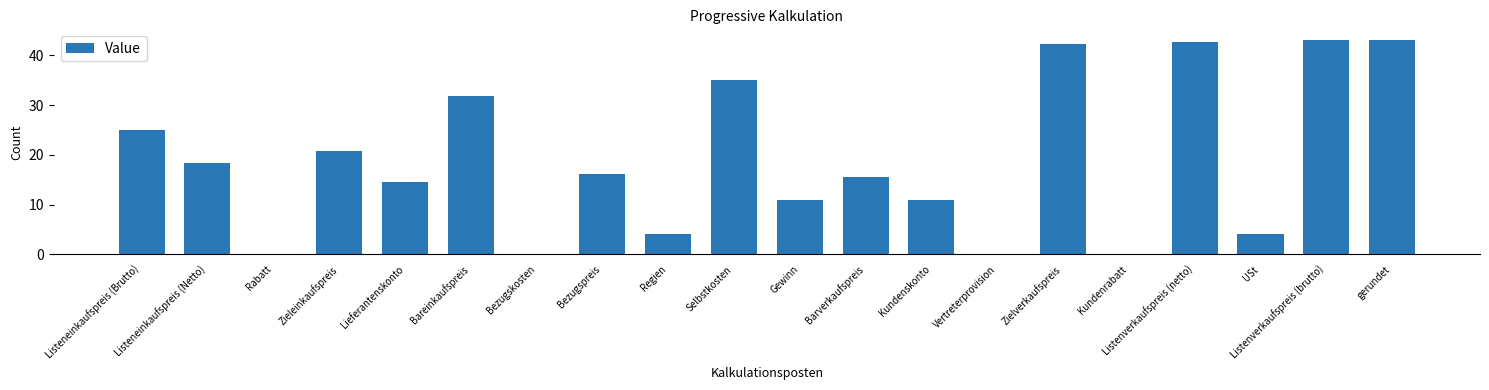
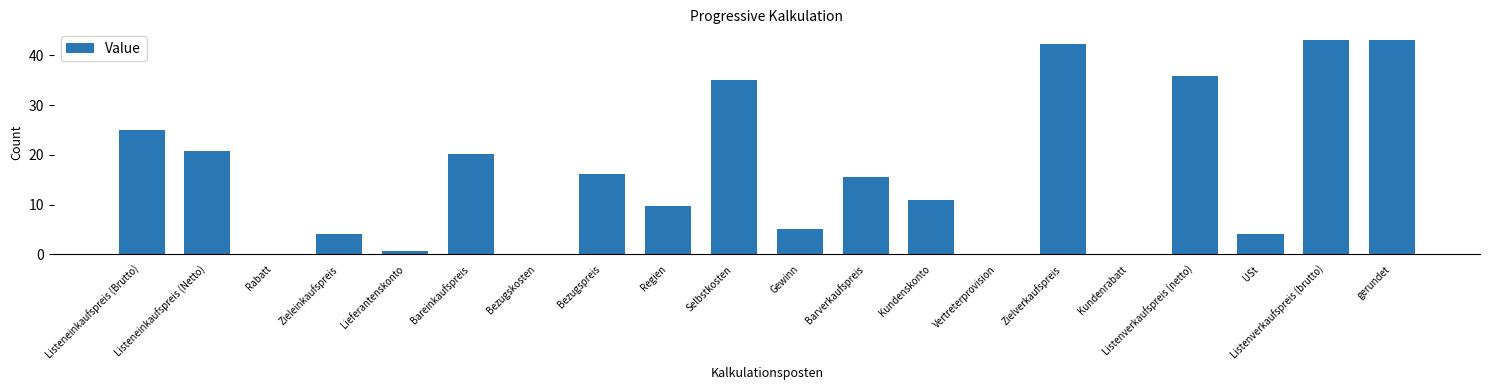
  {
    "Listeneinkaufspreis (Brutto)": 25,
-   "Listeneinkaufspreis (Netto)": 18,
+   "Listeneinkaufspreis (Netto)": 21,
    "Rabatt": 0,
-   "Zieleinkaufspreis": 21,
-   "Lieferantenskonto": 14,
-   "Bareinkaufspreis": 32,
+   "Zieleinkaufspreis": 4,
+   "Lieferantenskonto": 1,
+   "Bareinkaufspreis": 20,
    "Bezugskosten": 0,
    "Bezugspreis": 16,
-   "Regien": 4,
+   "Regien": 10,
    "Selbstkosten": 35,
-   "Gewinn": 11,
+   "Gewinn": 5,
    "Barverkaufspreis": 16,
    "Kundenskonto": 11,
    "Vertreterprovision": 0,
    "Zielverkaufspreis": 42,
    "Kundenrabatt": 0,
-   "Listenverkaufspreis (netto)": 43,
+   "Listenverkaufspreis (netto)": 36,
    "USt": 4,
    "Listenverkaufspreis (brutto)": 43,
    "gerundet": 43
  }
